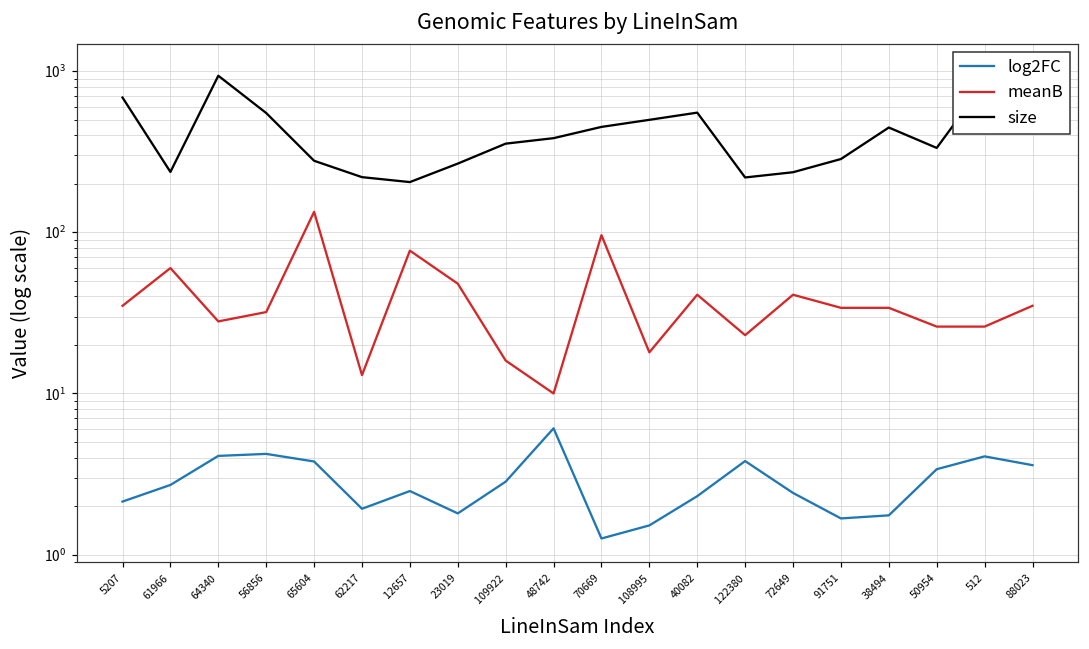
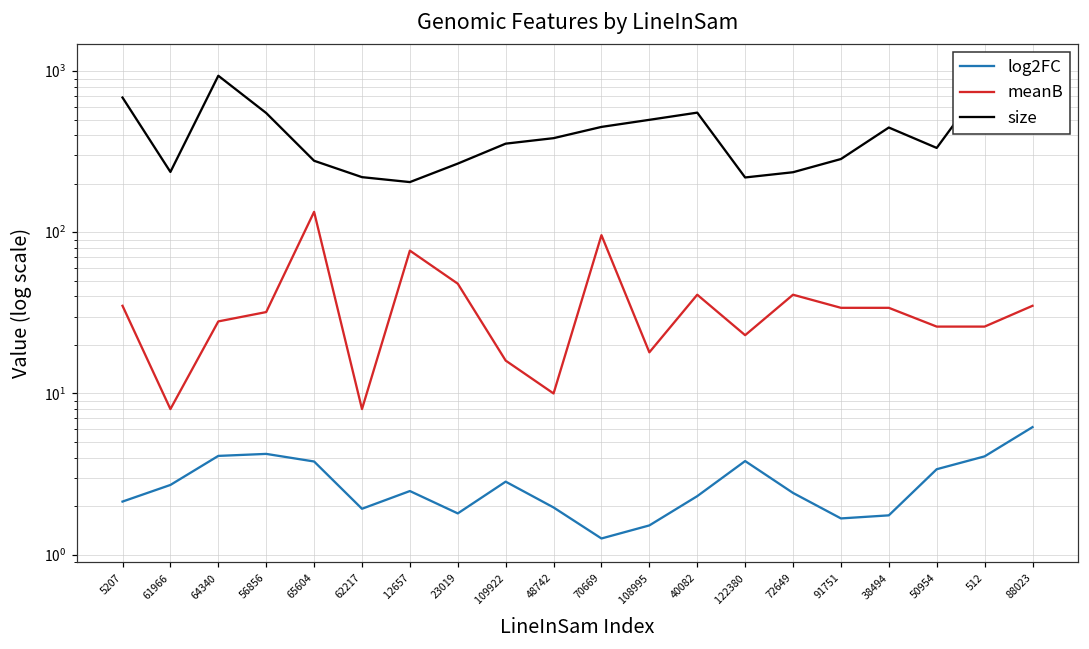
  {
    "log2FC": {
      "5207": 2.1,
      "61966": 2.7,
      "64340": 4.1,
      "56856": 4.2,
      "65604": 3.8,
      "62217": 1.9,
      "12657": 2.5,
      "23019": 1.8,
      "109922": 2.8,
-     "48742": 6.1,
+     "48742": 2.0,
      "70669": 1.3,
      "108995": 1.5,
      "40082": 2.3,
      "122380": 3.8,
      "72649": 2.4,
      "91751": 1.7,
      "38494": 1.8,
      "50954": 3.4,
      "512": 4.1,
-     "88023": 3.6
+     "88023": 6.2
    },
    "meanB": {
      "5207": 35,
-     "61966": 60,
+     "61966": 8,
      "64340": 28,
      "56856": 32,
      "65604": 130,
-     "62217": 13,
+     "62217": 8,
      "12657": 80,
      "23019": 48,
      "109922": 16,
      "48742": 10,
      "70669": 100,
      "108995": 18,
      "40082": 41,
      "122380": 23,
      "72649": 41,
      "91751": 34,
      "38494": 34,
      "50954": 26,
      "512": 26,
      "88023": 35
    },
    "size": {
      "5207": 700,
      "61966": 240,
      "64340": 900,
      "56856": 550,
      "65604": 280,
      "62217": 220,
      "12657": 210,
      "23019": 270,
      "109922": 360,
      "48742": 380,
      "70669": 450,
      "108995": 500,
      "40082": 550,
      "122380": 220,
      "72649": 240,
      "91751": 290,
      "38494": 450,
      "50954": 330
    }
  }
